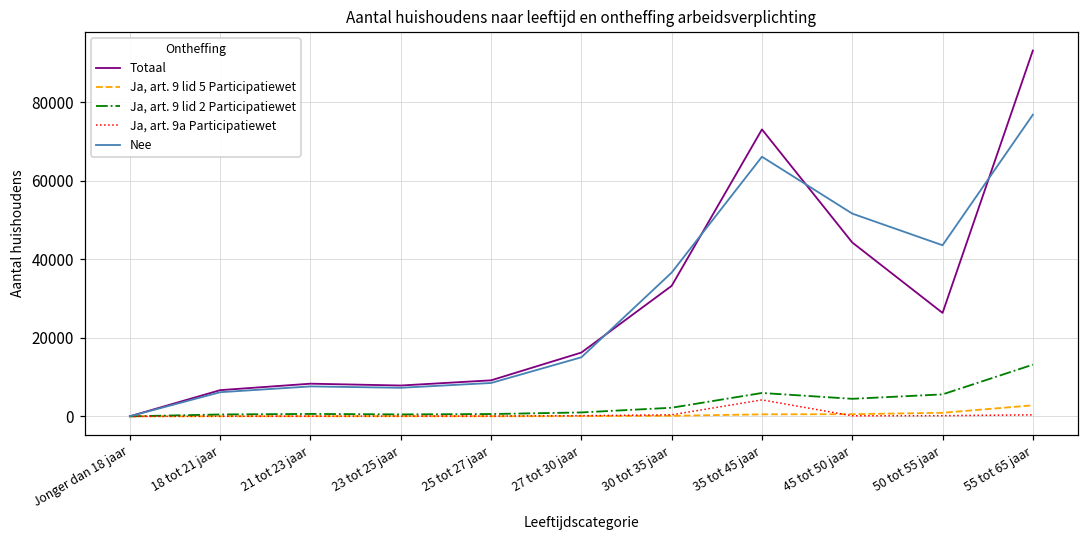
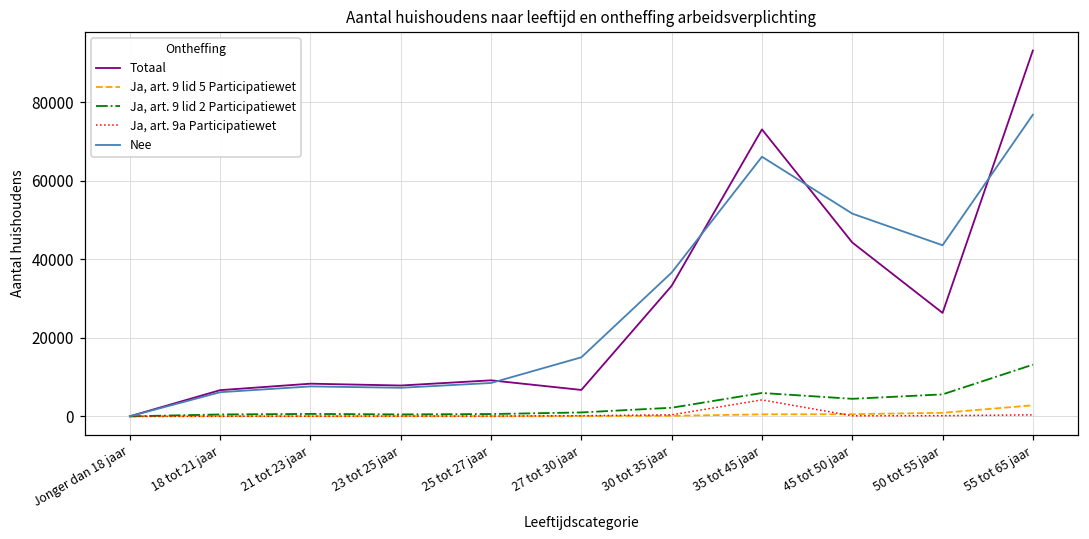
  {
    "Totaal": {
-     "27 tot 30 jaar": 16000,
+     "27 tot 30 jaar": 7000,
      "30 tot 35 jaar": 33000,
      "35 tot 45 jaar": 73000,
      "45 tot 50 jaar": 44000,
      "50 tot 55 jaar": 26000,
      "55 tot 65 jaar": 93000
    },
    "Ja, art. 9 lid 5 Participatiewet": {
      "35 tot 45 jaar": 1000,
      "50 tot 55 jaar": 1000,
      "55 tot 65 jaar": 3000
    },
    "Ja, art. 9 lid 2 Participatiewet": {
      "27 tot 30 jaar": 1000,
      "30 tot 35 jaar": 2000,
      "35 tot 45 jaar": 6000,
      "45 tot 50 jaar": 4000,
      "50 tot 55 jaar": 6000,
      "55 tot 65 jaar": 13000
    },
    "Ja, art. 9a Participatiewet": {
      "35 tot 45 jaar": 4000,
      "50 tot 55 jaar": 0,
      "55 tot 65 jaar": 0
    },
    "Nee": {
      "27 tot 30 jaar": 15000,
      "30 tot 35 jaar": 37000,
      "35 tot 45 jaar": 66000,
      "45 tot 50 jaar": 52000,
      "50 tot 55 jaar": 44000,
      "55 tot 65 jaar": 77000
    }
  }
